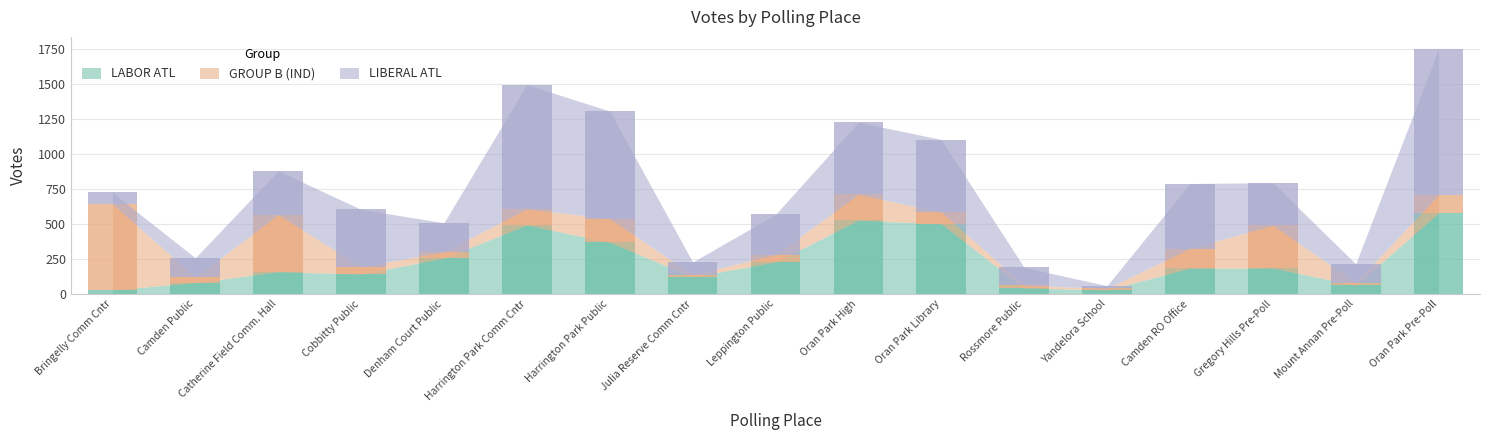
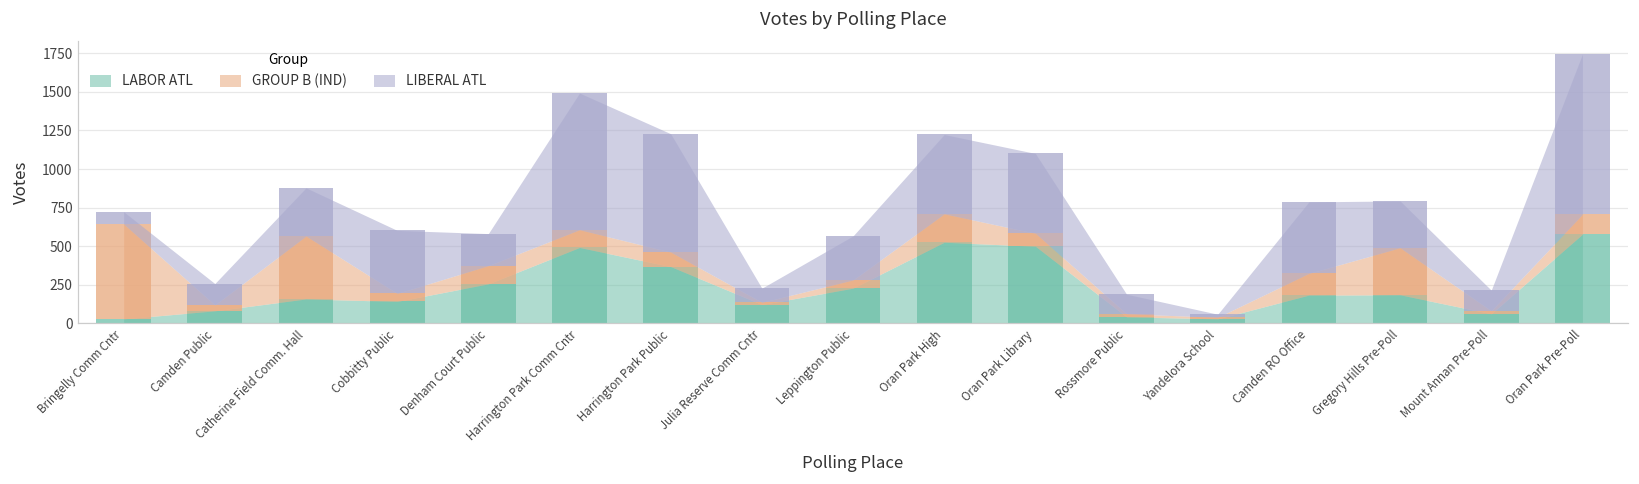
  {
    "GROUP B (IND)": {
      "Bringelly Comm Cntr": 620,
      "Camden Public": 40,
      "Catherine Field Comm. Hall": 410,
      "Cobbitty Public": 50,
-     "Denham Court Public": 40,
+     "Denham Court Public": 120,
      "Harrington Park Comm Cntr": 120,
-     "Harrington Park Public": 170,
+     "Harrington Park Public": 90,
      "Leppington Public": 50,
      "Oran Park High": 180,
      "Oran Park Library": 80,
      "Rossmore Public": 20,
      "Camden RO Office": 140,
      "Gregory Hills Pre-Poll": 310,
      "Mount Annan Pre-Poll": 20,
      "Oran Park Pre-Poll": 130
    }
  }
